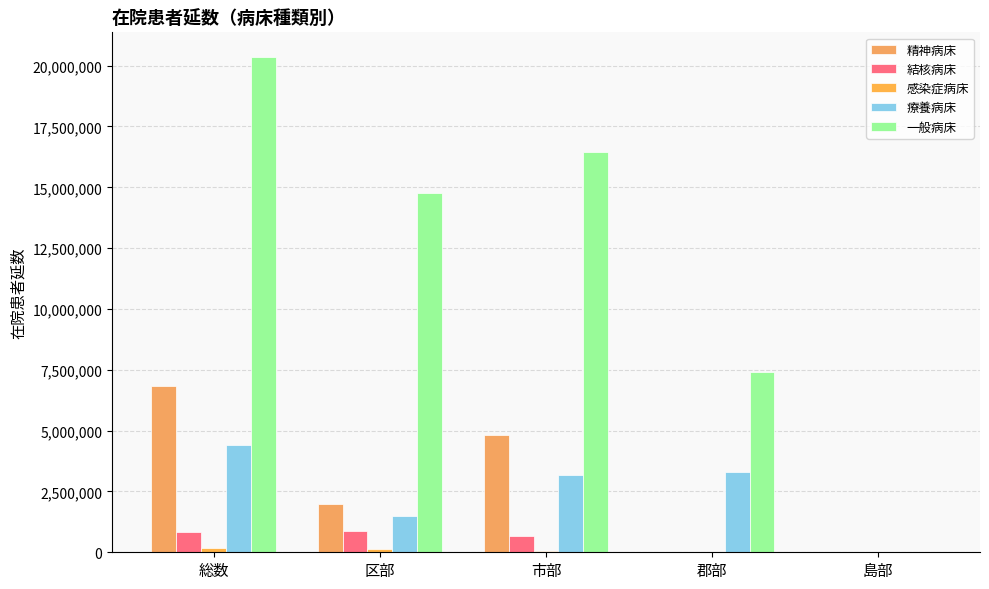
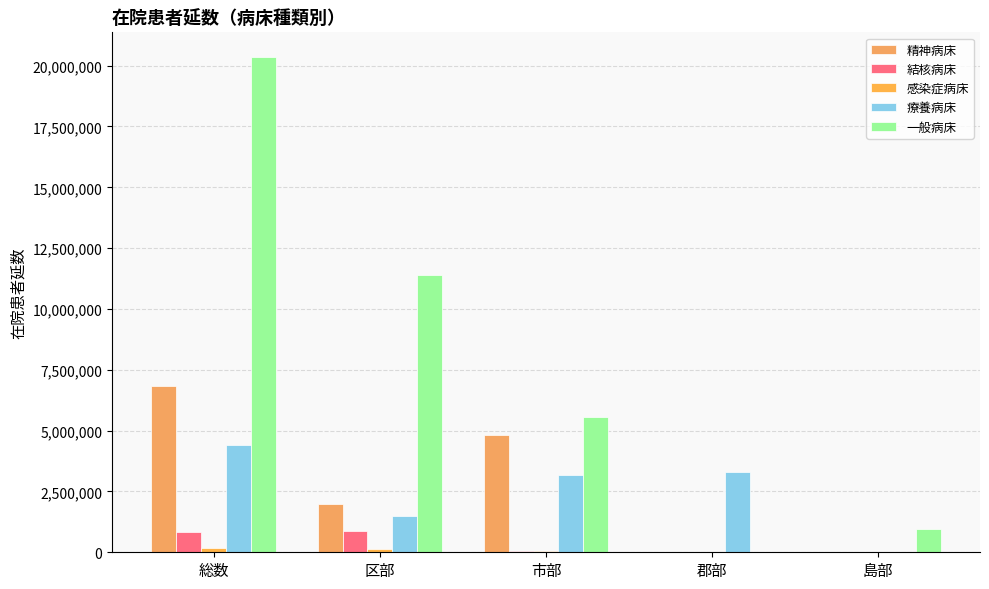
  {
    "結核病床": {
      "総数": "800,000",
      "区部": "900,000",
-     "市部": "700,000",
+     "市部": "100,000",
      "郡部": "0",
      "島部": "0"
    },
    "療養病床": {
      "総数": "4,400,000",
      "区部": "1,500,000",
      "市部": "3,200,000",
      "郡部": "3,300,000",
      "島部": "0"
    },
    "一般病床": {
      "総数": "20,400,000",
-     "区部": "14,800,000",
-     "市部": "16,500,000",
-     "郡部": "7,400,000",
-     "島部": "0"
+     "区部": "11,400,000",
+     "市部": "5,600,000",
+     "郡部": "0",
+     "島部": "900,000"
    }
  }
